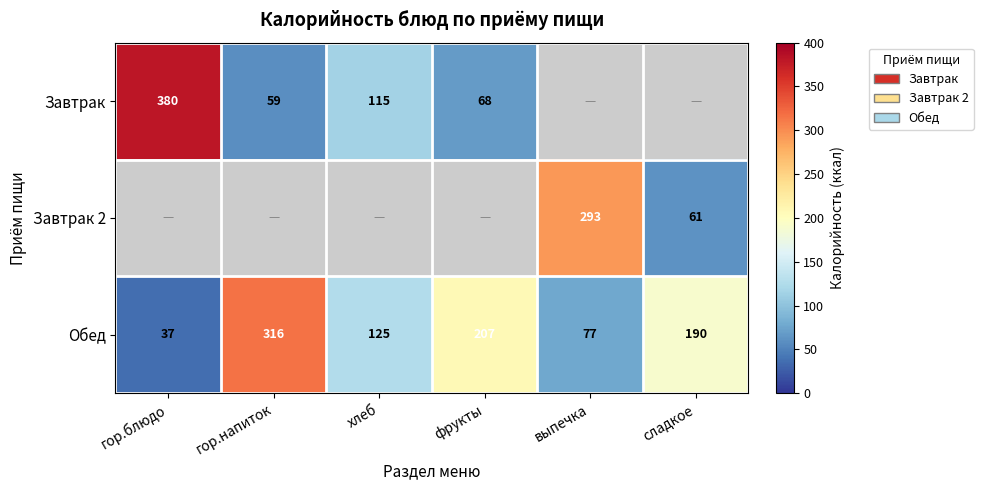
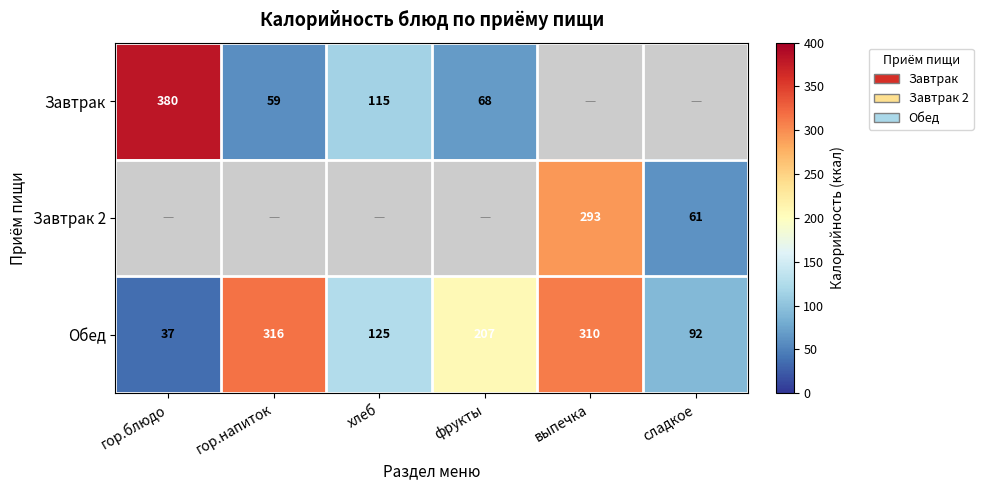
  {
    "Завтрак": {
      "гор.блюдо": 380,
      "гор.напиток": 59,
      "хлеб": 115,
      "фрукты": 68
    },
    "Завтрак 2": {
      "выпечка": 293,
      "сладкое": 61
    },
    "Обед": {
      "гор.блюдо": 37,
      "гор.напиток": 316,
      "хлеб": 125,
      "фрукты": 207,
-     "выпечка": 77,
-     "сладкое": 190
+     "выпечка": 310,
+     "сладкое": 92
    }
  }
